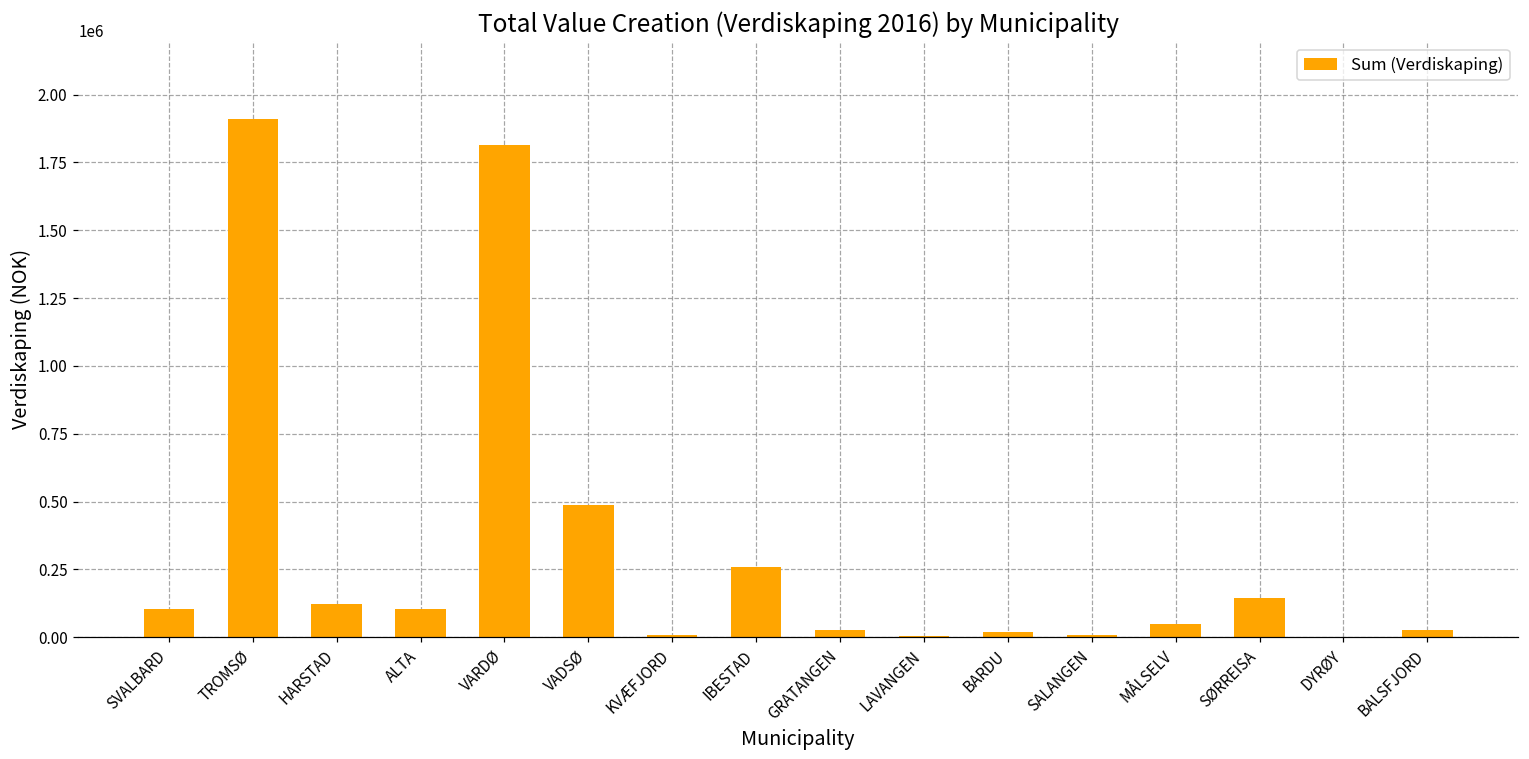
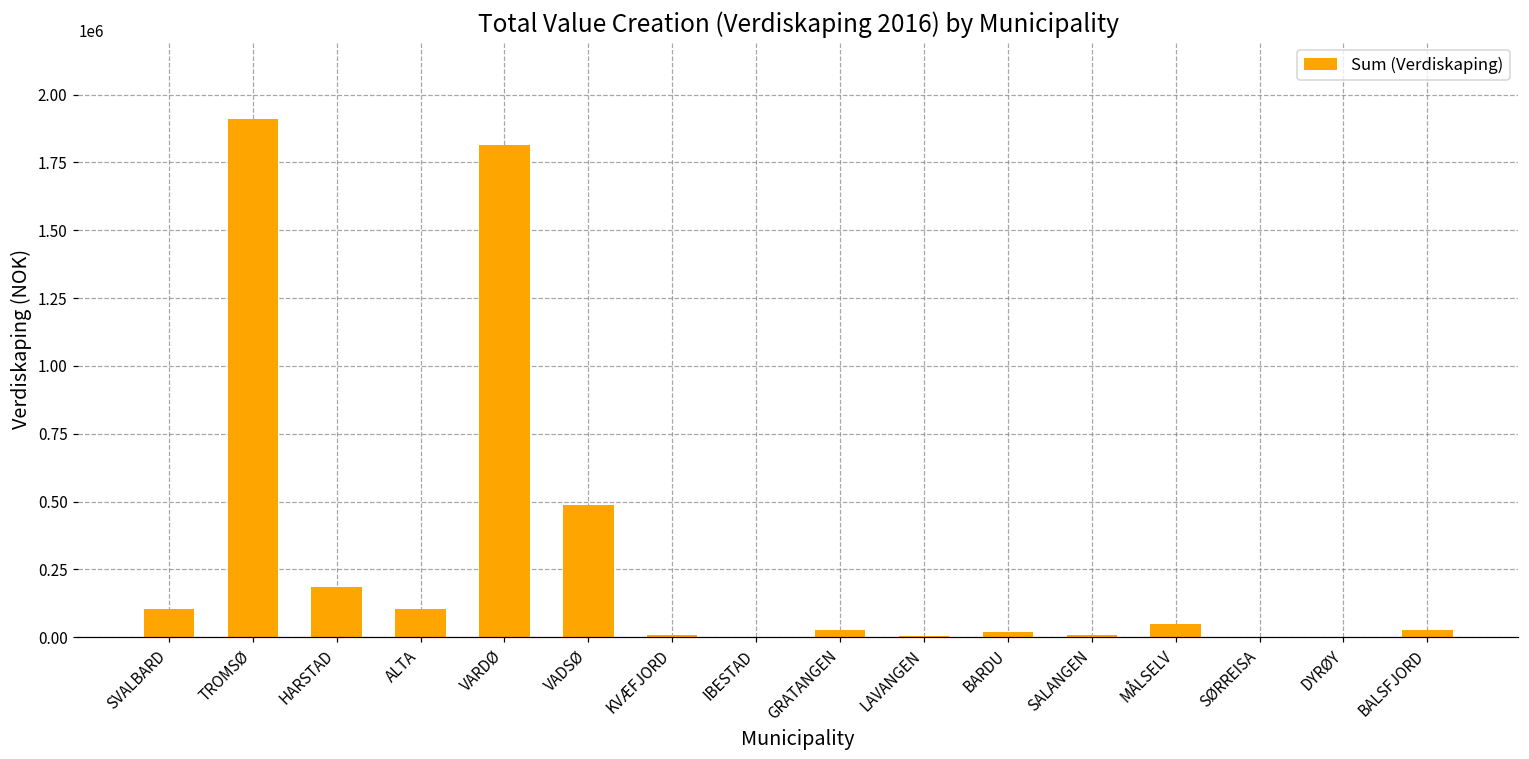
  {
    "SVALBARD": 100000,
    "TROMSØ": 1910000,
-   "HARSTAD": 120000,
+   "HARSTAD": 180000,
    "ALTA": 110000,
    "VARDØ": 1820000,
    "VADSØ": 490000,
-   "IBESTAD": 260000,
+   "IBESTAD": 0,
    "GRATANGEN": 30000,
    "BARDU": 20000,
    "MÅLSELV": 50000,
-   "SØRREISA": 140000,
+   "SØRREISA": 0,
    "BALSFJORD": 30000
  }
